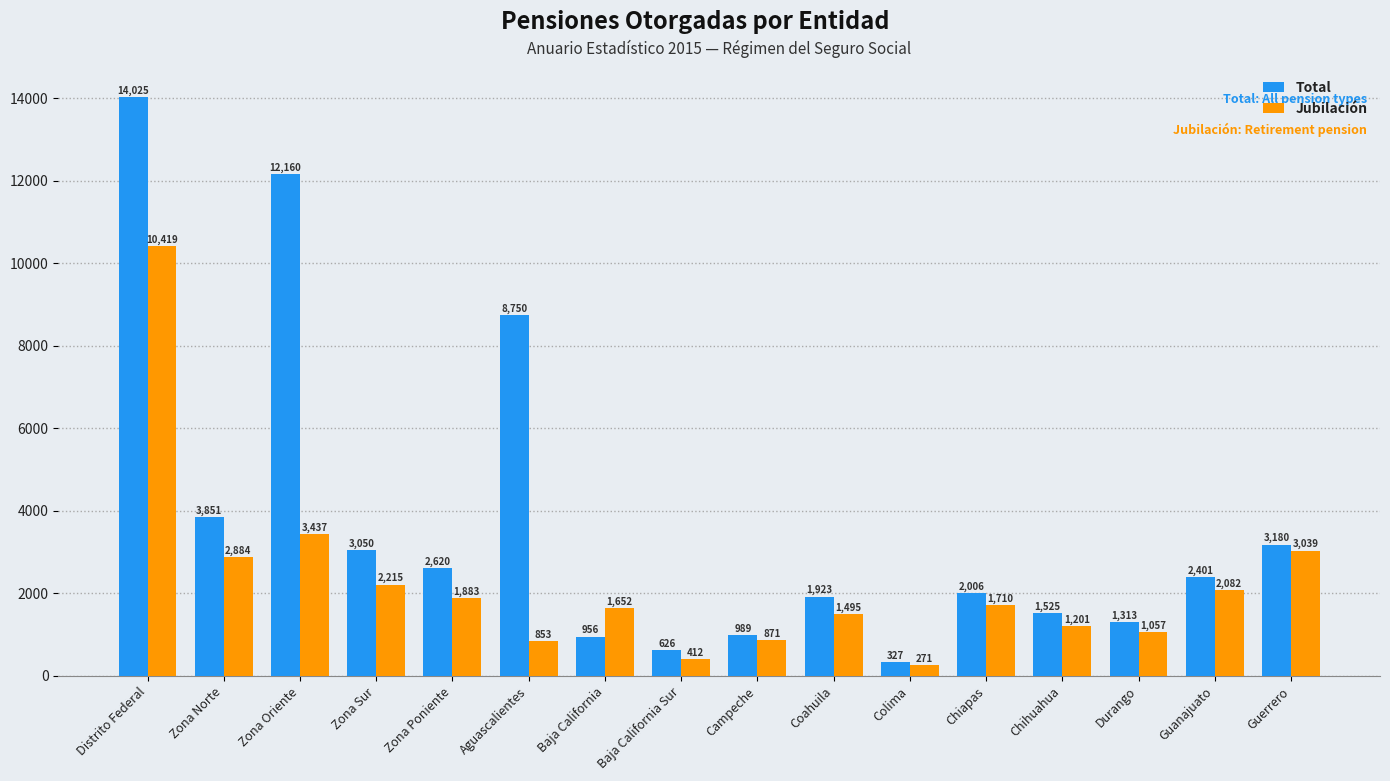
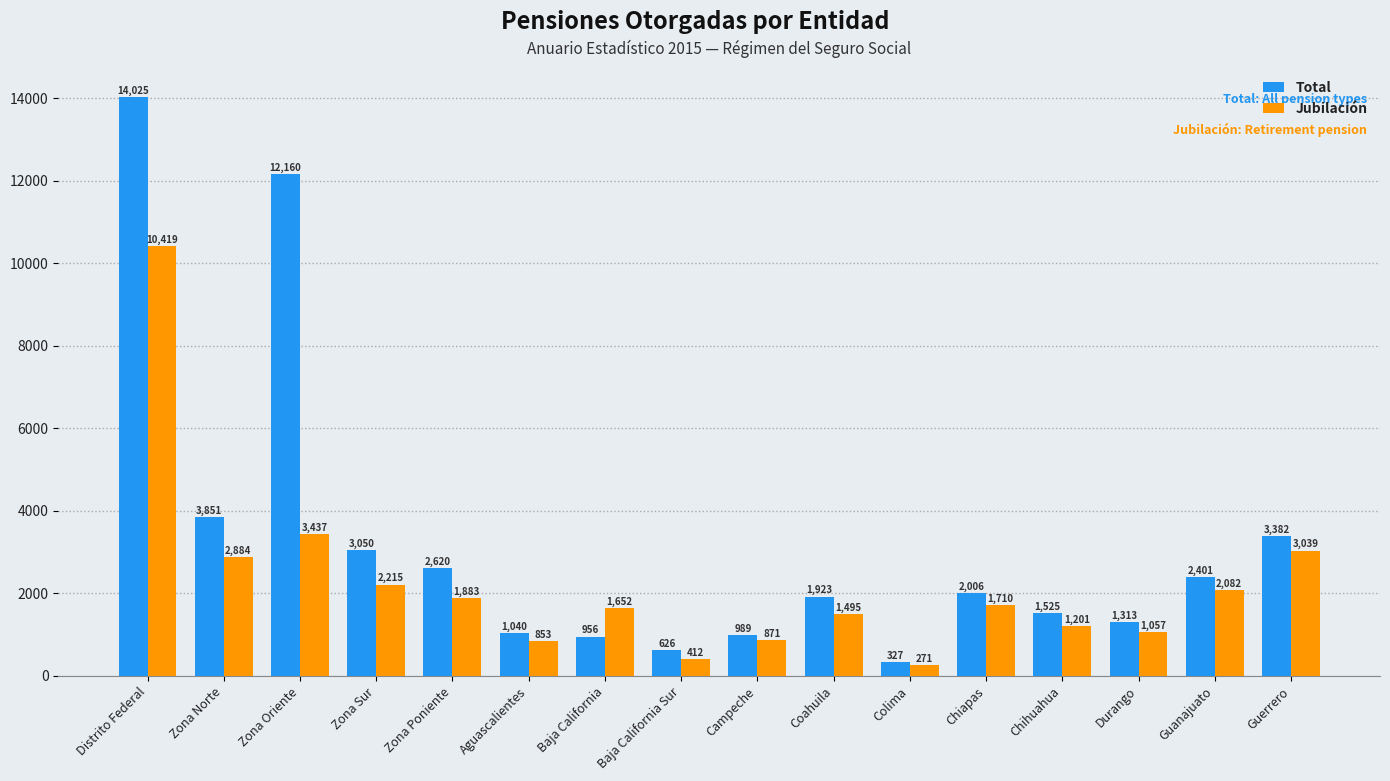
  {
    "Total": {
      "Distrito Federal": "14,025",
      "Zona Norte": "3,851",
      "Zona Oriente": "12,160",
      "Zona Sur": "3,050",
      "Zona Poniente": "2,620",
-     "Aguascalientes": "8,750",
+     "Aguascalientes": "1,040",
      "Baja California": "956",
      "Baja California Sur": "626",
      "Campeche": "989",
      "Coahuila": "1,923",
      "Colima": "327",
      "Chiapas": "2,006",
      "Chihuahua": "1,525",
      "Durango": "1,313",
      "Guanajuato": "2,401",
-     "Guerrero": "3,180"
+     "Guerrero": "3,382"
    },
    "Jubilación": {
      "Distrito Federal": "10,419",
      "Zona Norte": "2,884",
      "Zona Oriente": "3,437",
      "Zona Sur": "2,215",
      "Zona Poniente": "1,883",
      "Aguascalientes": "853",
      "Baja California": "1,652",
      "Baja California Sur": "412",
      "Campeche": "871",
      "Coahuila": "1,495",
      "Colima": "271",
      "Chiapas": "1,710",
      "Chihuahua": "1,201",
      "Durango": "1,057",
      "Guanajuato": "2,082",
      "Guerrero": "3,039"
    }
  }
